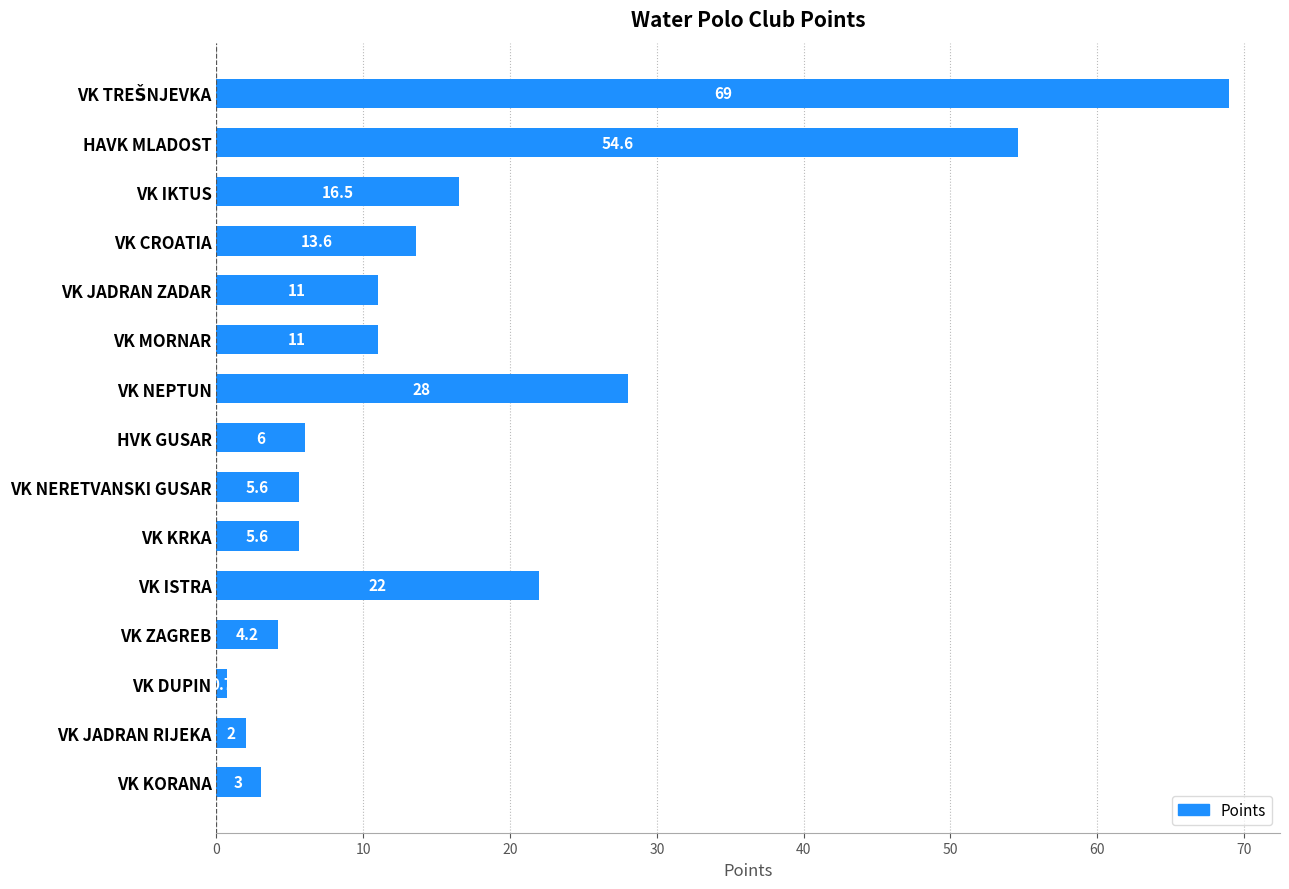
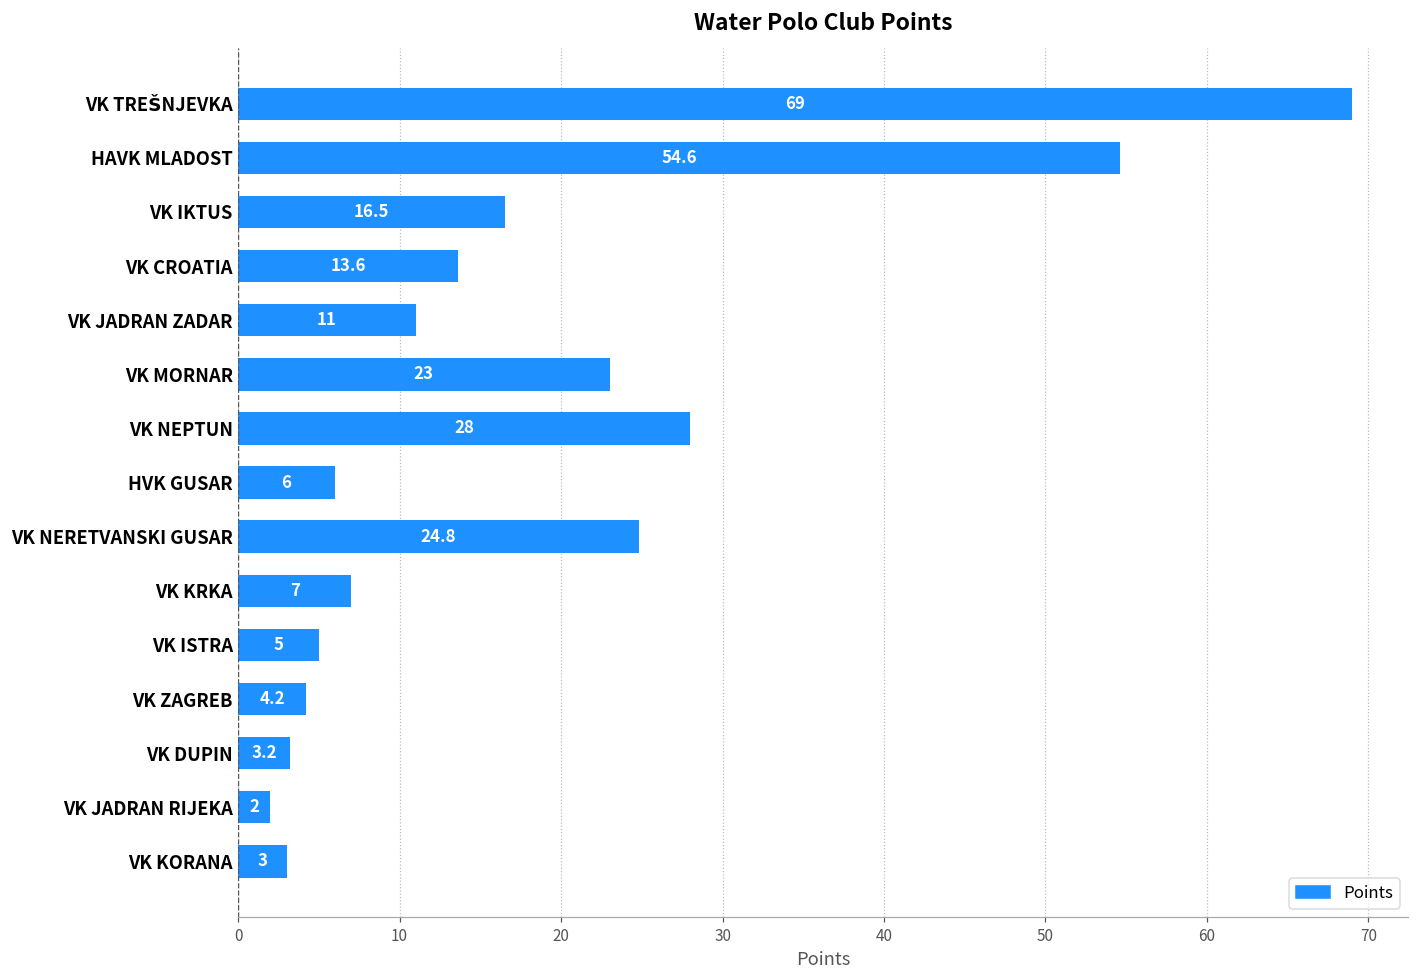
  {
    "VK TREŠNJEVKA": 69,
    "HAVK MLADOST": 54.6,
    "VK IKTUS": 16.5,
    "VK CROATIA": 13.6,
    "VK JADRAN ZADAR": 11,
-   "VK MORNAR": 11,
+   "VK MORNAR": 23,
    "VK NEPTUN": 28,
    "HVK GUSAR": 6,
-   "VK NERETVANSKI GUSAR": 5.6,
-   "VK KRKA": 5.6,
-   "VK ISTRA": 22,
+   "VK NERETVANSKI GUSAR": 24.8,
+   "VK KRKA": 7,
+   "VK ISTRA": 5,
    "VK ZAGREB": 4.2,
-   "VK DUPIN": 0.7,
+   "VK DUPIN": 3.2,
    "VK JADRAN RIJEKA": 2,
    "VK KORANA": 3
  }
